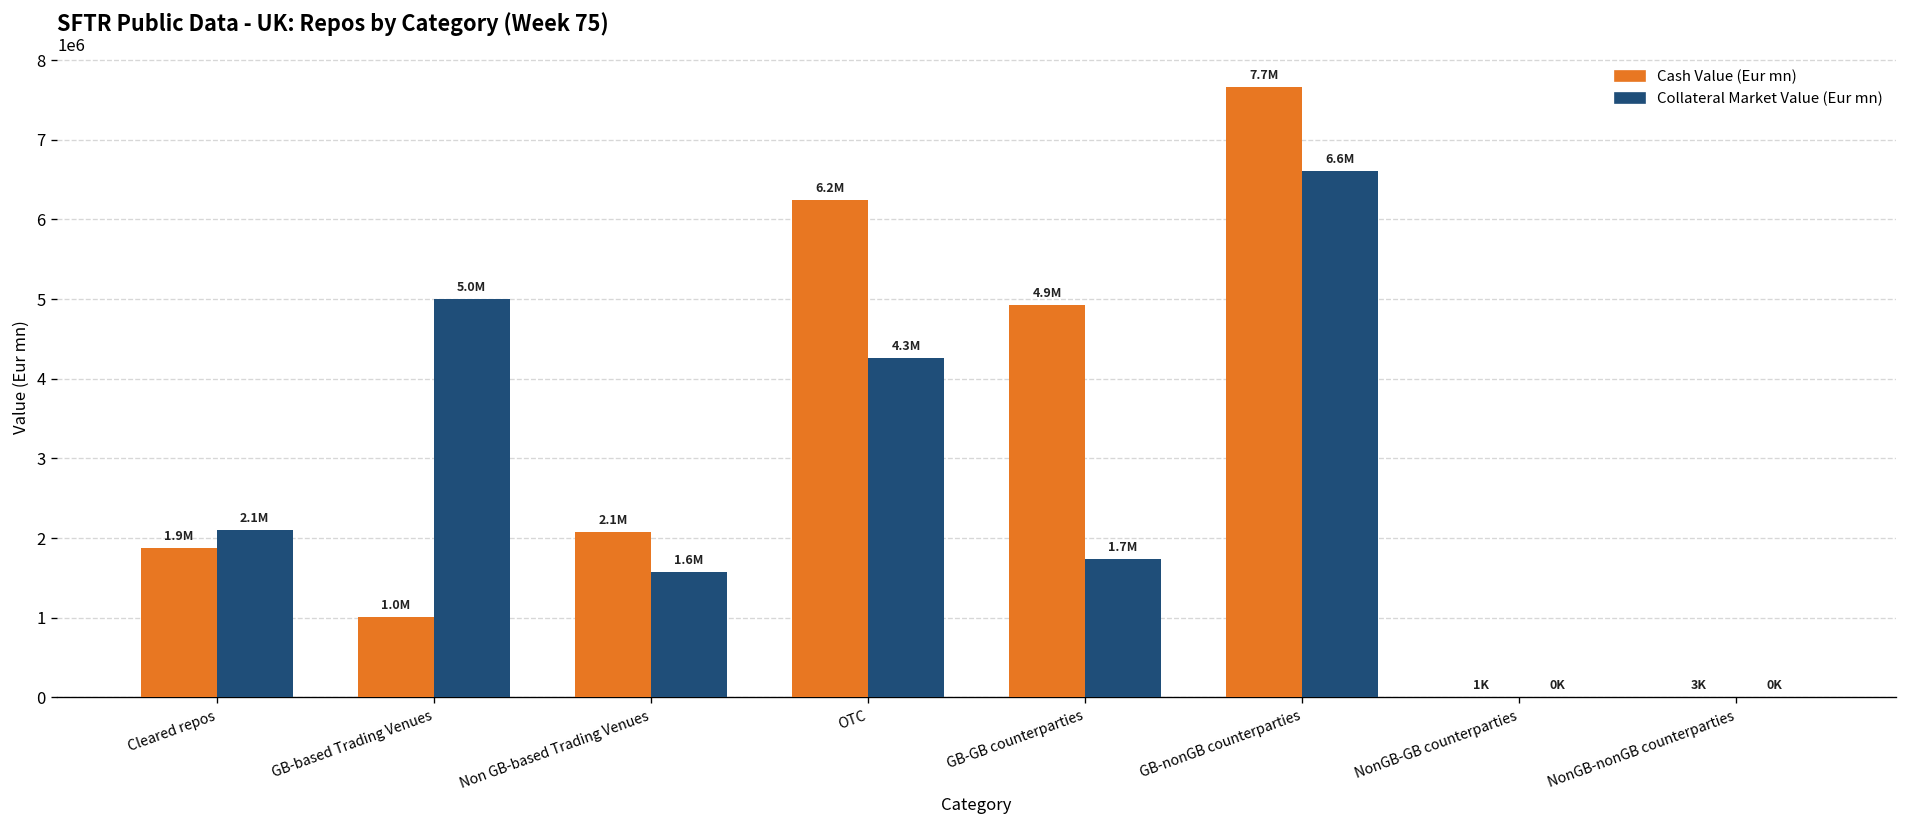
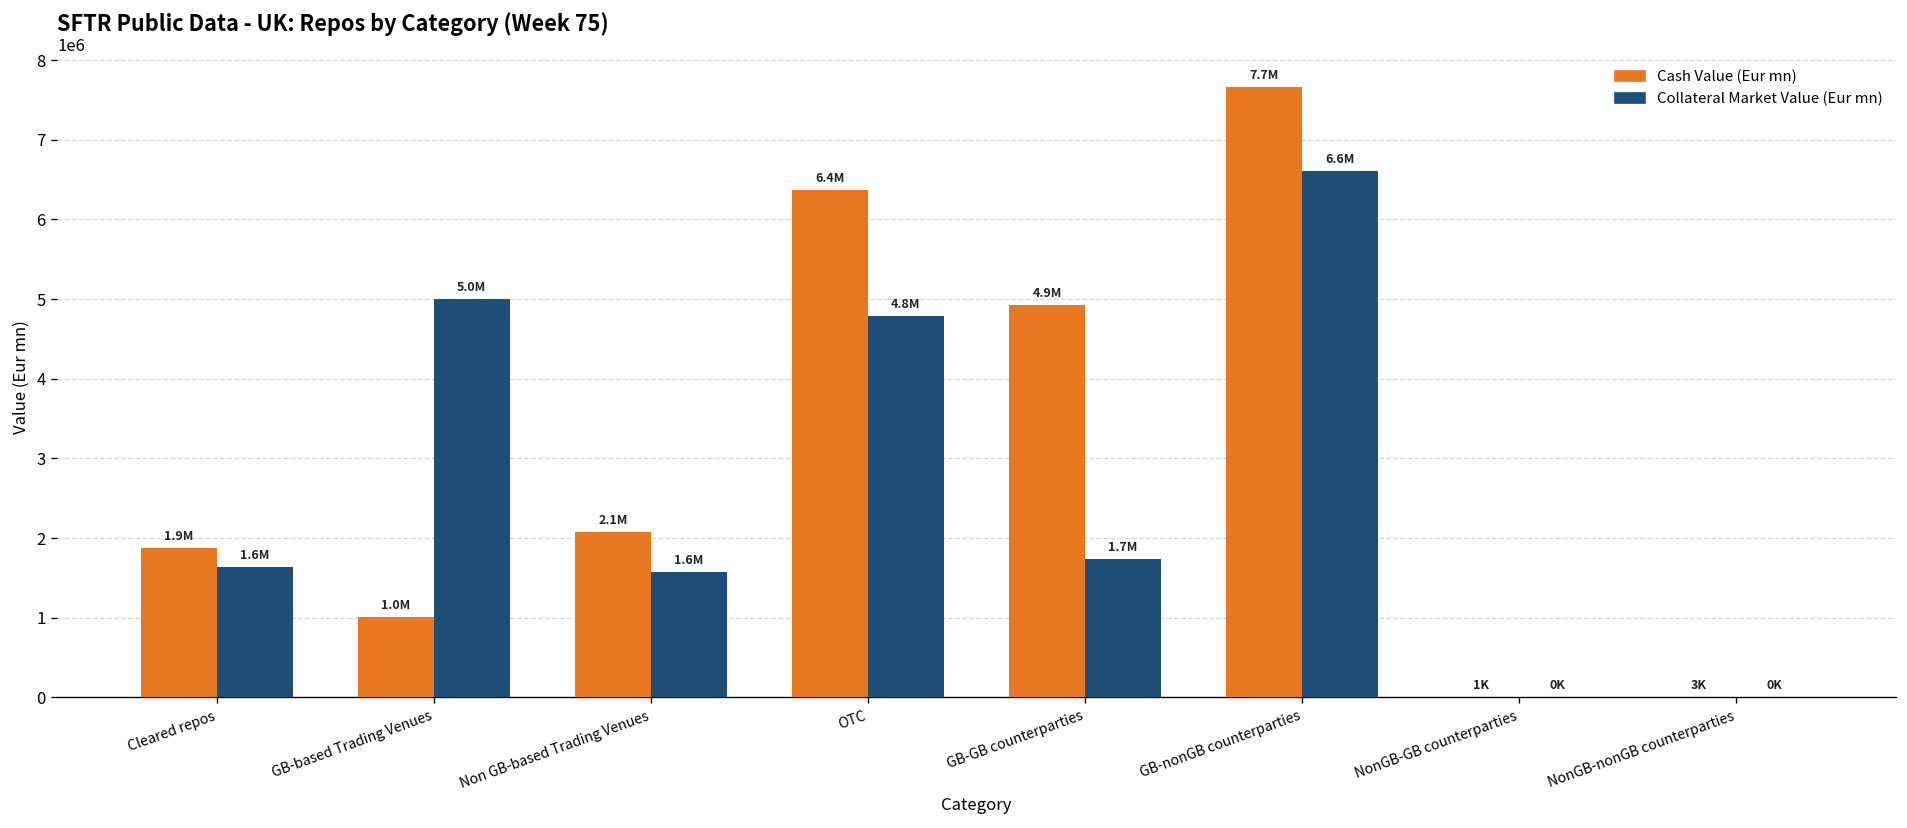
  {
    "Cash Value (Eur mn)": {
      "Cleared repos": "1.9M",
      "GB-based Trading Venues": "1.0M",
      "Non GB-based Trading Venues": "2.1M",
-     "OTC": "6.2M",
+     "OTC": "6.4M",
      "GB-GB counterparties": "4.9M",
      "GB-nonGB counterparties": "7.7M",
      "NonGB-GB counterparties": "1K",
      "NonGB-nonGB counterparties": "3K"
    },
    "Collateral Market Value (Eur mn)": {
-     "Cleared repos": "2.1M",
+     "Cleared repos": "1.6M",
      "GB-based Trading Venues": "5.0M",
      "Non GB-based Trading Venues": "1.6M",
-     "OTC": "4.3M",
+     "OTC": "4.8M",
      "GB-GB counterparties": "1.7M",
      "GB-nonGB counterparties": "6.6M"
    }
  }
